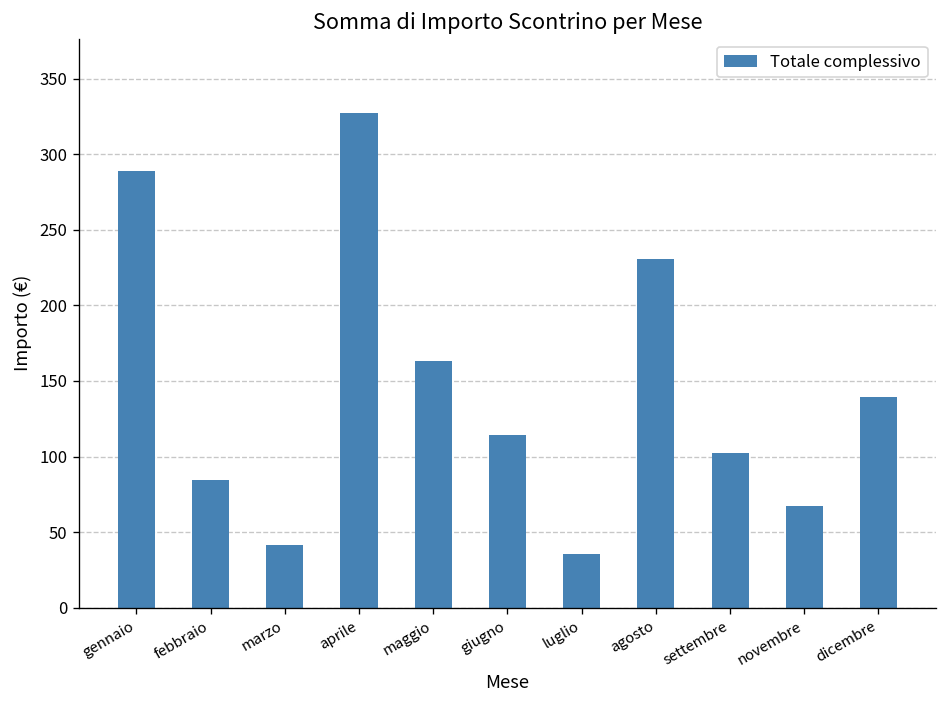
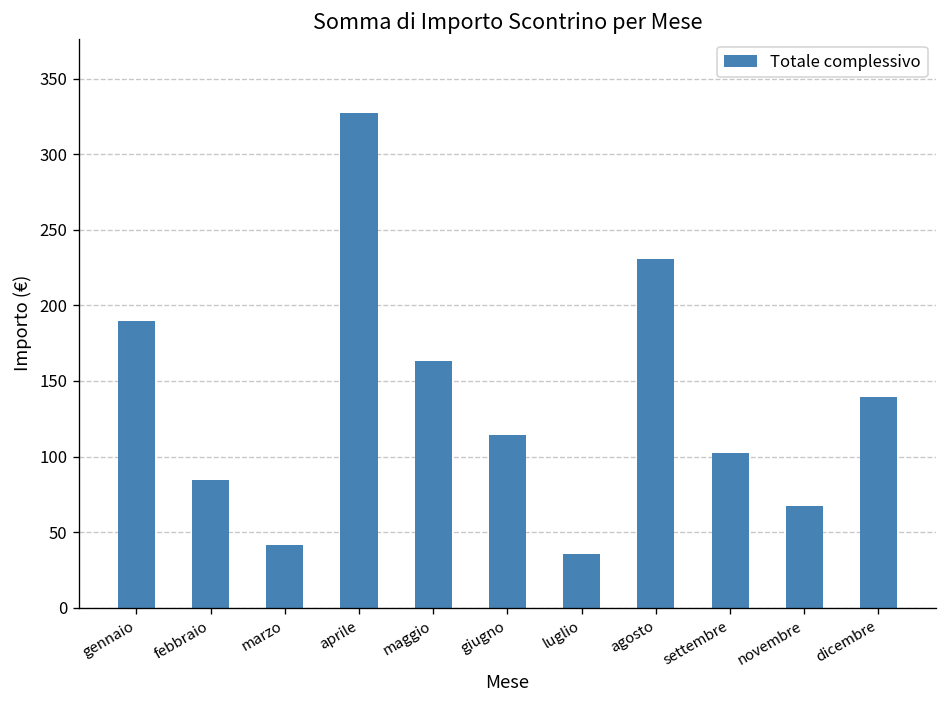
  {
-   "gennaio": 289,
+   "gennaio": 190,
    "febbraio": 85,
    "marzo": 41,
    "aprile": 327,
    "maggio": 163,
    "giugno": 114,
    "luglio": 36,
    "agosto": 231,
    "settembre": 102,
    "novembre": 67,
    "dicembre": 139
  }
